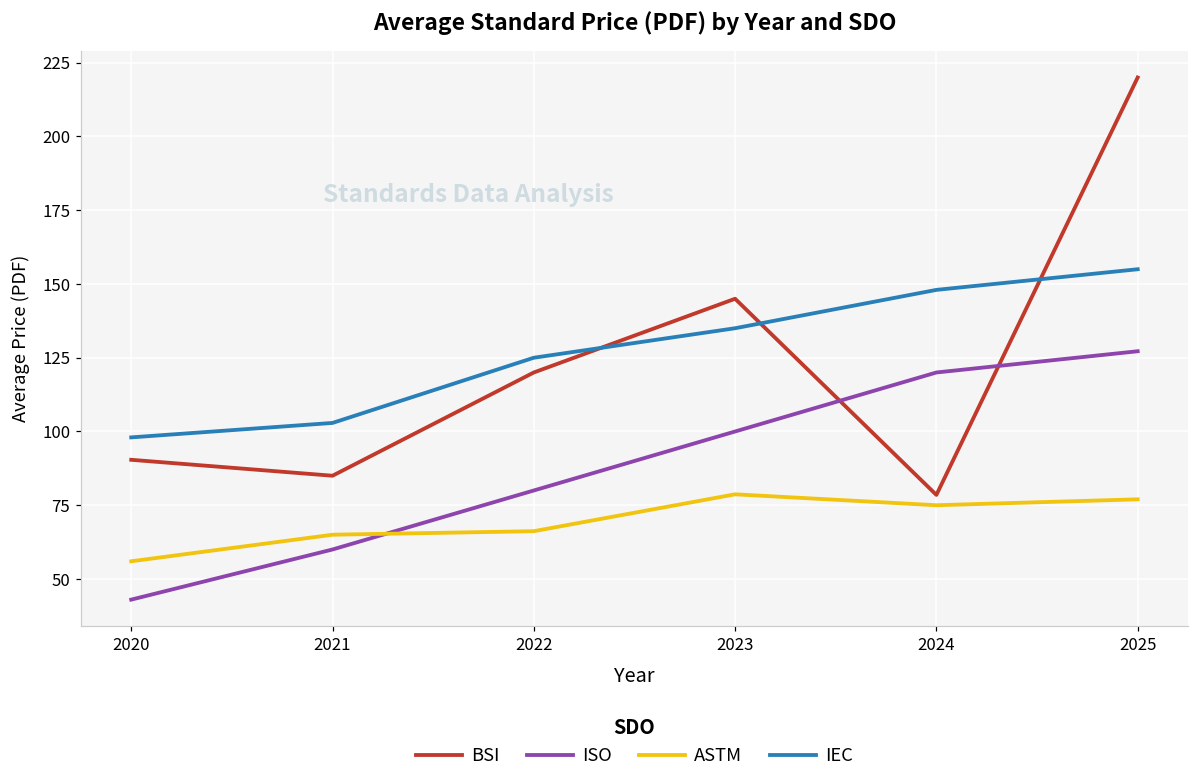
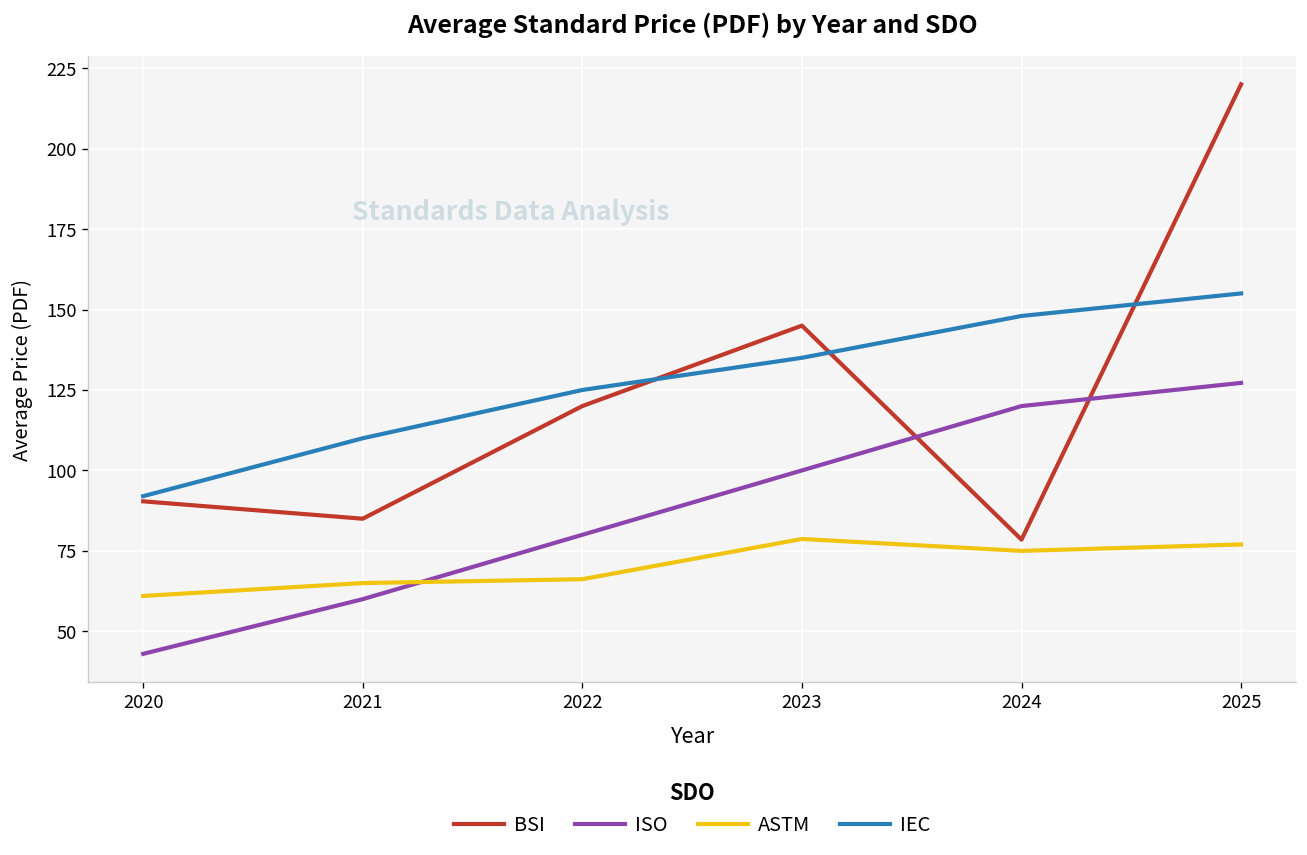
  {
    "BSI": {
      "2020": 90,
      "2021": 85,
      "2022": 120,
      "2023": 145,
      "2024": 79,
      "2025": 220
    },
    "ISO": {
      "2020": 43,
      "2021": 60,
      "2022": 80,
      "2023": 100,
      "2024": 120,
      "2025": 127
    },
    "ASTM": {
-     "2020": 56,
+     "2020": 61,
      "2021": 65,
      "2022": 66,
      "2023": 79,
      "2024": 75,
      "2025": 77
    },
    "IEC": {
-     "2020": 98,
-     "2021": 103,
+     "2020": 92,
+     "2021": 110,
      "2022": 125,
      "2023": 135,
      "2024": 148,
      "2025": 155
    }
  }
